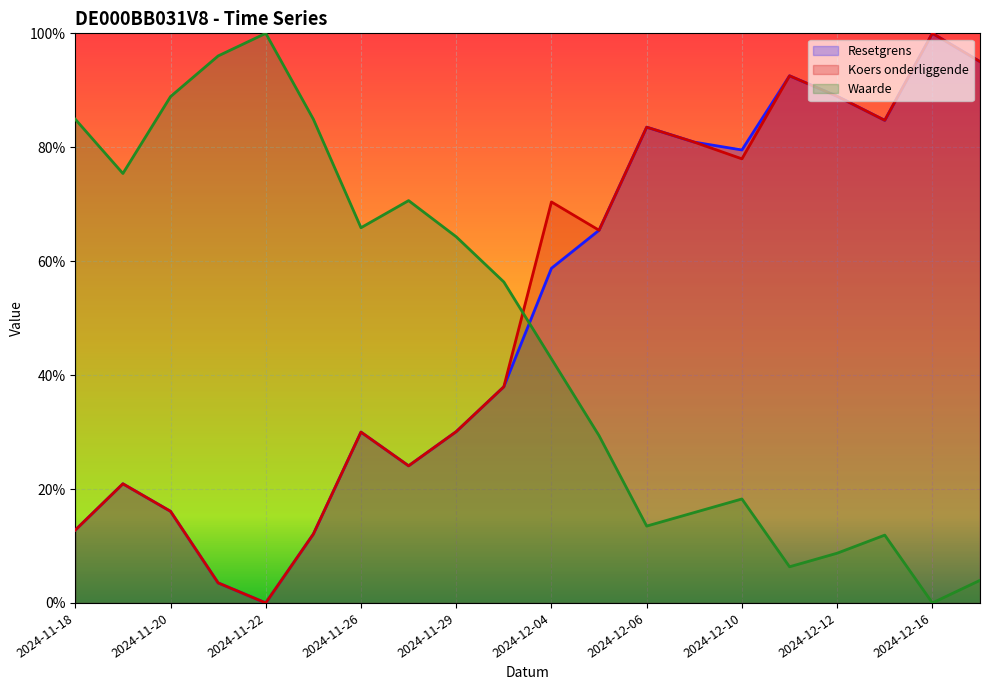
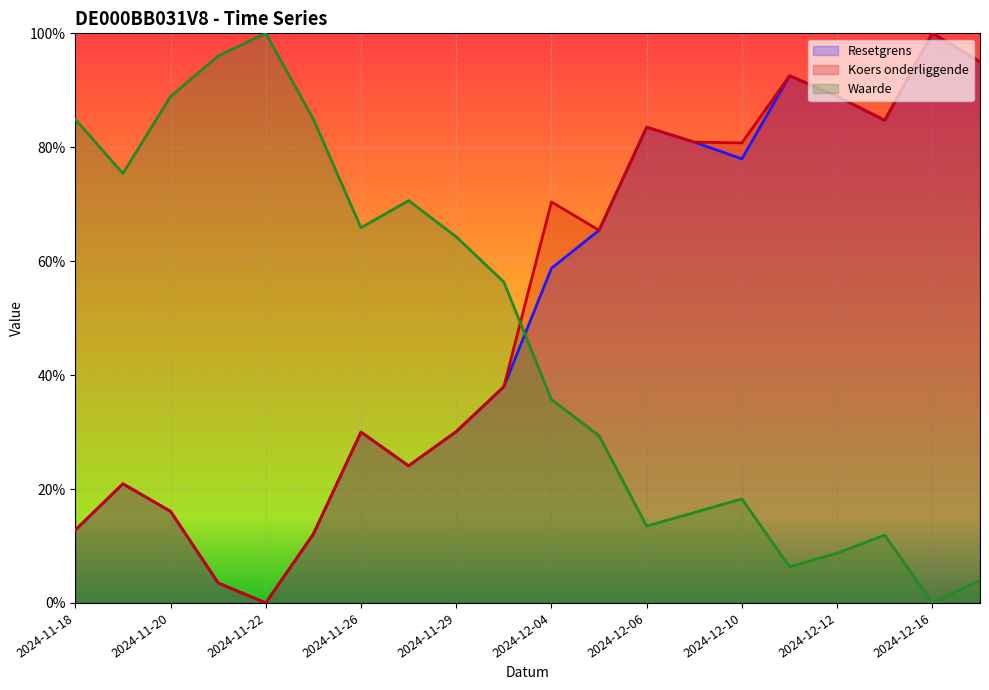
  {
    "Resetgrens": {
      "2024-12-04": "59%",
-     "2024-12-10": "80%"
+     "2024-12-10": "78%"
    },
    "Koers onderliggende": {
      "2024-12-04": "70%",
-     "2024-12-10": "78%"
+     "2024-12-10": "81%"
    },
    "Waarde": {
      "2024-11-18": "85%",
      "2024-11-20": "89%",
      "2024-11-22": "100%",
      "2024-11-26": "66%",
      "2024-11-29": "64%",
-     "2024-12-04": "43%",
+     "2024-12-04": "36%",
      "2024-12-06": "13%",
      "2024-12-10": "18%",
      "2024-12-12": "9%",
      "2024-12-16": "0%"
    }
  }
